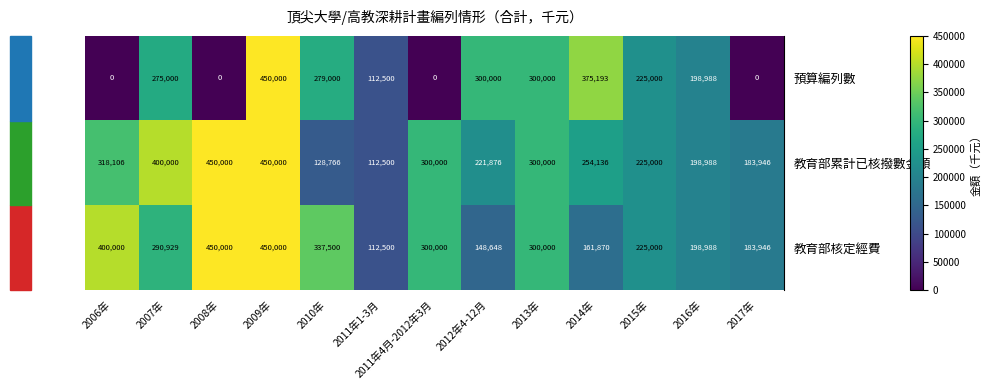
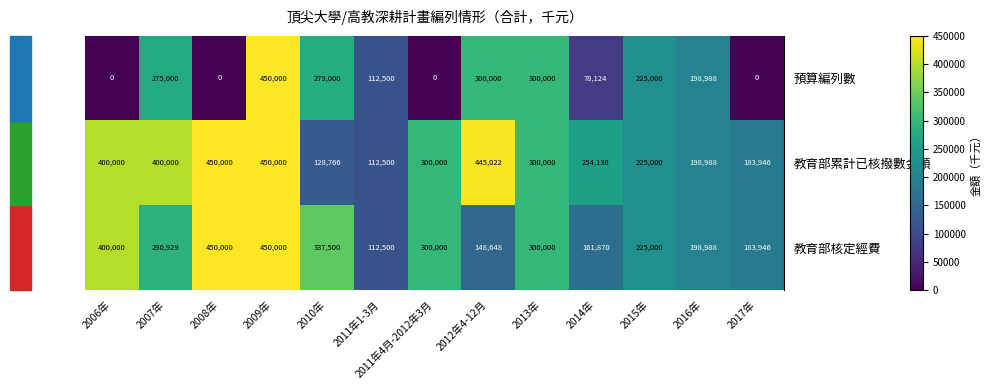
  {
    "預算編列數": {
      "2006年": "0",
      "2007年": "275,000",
      "2008年": "0",
      "2009年": "450,000",
      "2010年": "279,000",
      "2011年1-3月": "112,500",
      "2011年4月-2012年3月": "0",
      "2012年4-12月": "300,000",
      "2013年": "300,000",
-     "2014年": "375,193",
+     "2014年": "78,124",
      "2015年": "225,000",
      "2016年": "198,988",
      "2017年": "0"
    },
    "教育部累計已核撥數金額": {
-     "2006年": "318,106",
+     "2006年": "400,000",
      "2007年": "400,000",
      "2008年": "450,000",
      "2009年": "450,000",
      "2010年": "128,766",
      "2011年1-3月": "112,500",
      "2011年4月-2012年3月": "300,000",
-     "2012年4-12月": "221,876",
+     "2012年4-12月": "445,022",
      "2013年": "300,000",
      "2014年": "254,136",
      "2015年": "225,000",
      "2016年": "198,988",
      "2017年": "183,946"
    },
    "教育部核定經費": {
      "2006年": "400,000",
      "2007年": "290,929",
      "2008年": "450,000",
      "2009年": "450,000",
      "2010年": "337,500",
      "2011年1-3月": "112,500",
      "2011年4月-2012年3月": "300,000",
      "2012年4-12月": "148,648",
      "2013年": "300,000",
      "2014年": "161,870",
      "2015年": "225,000",
      "2016年": "198,988",
      "2017年": "183,946"
    }
  }
